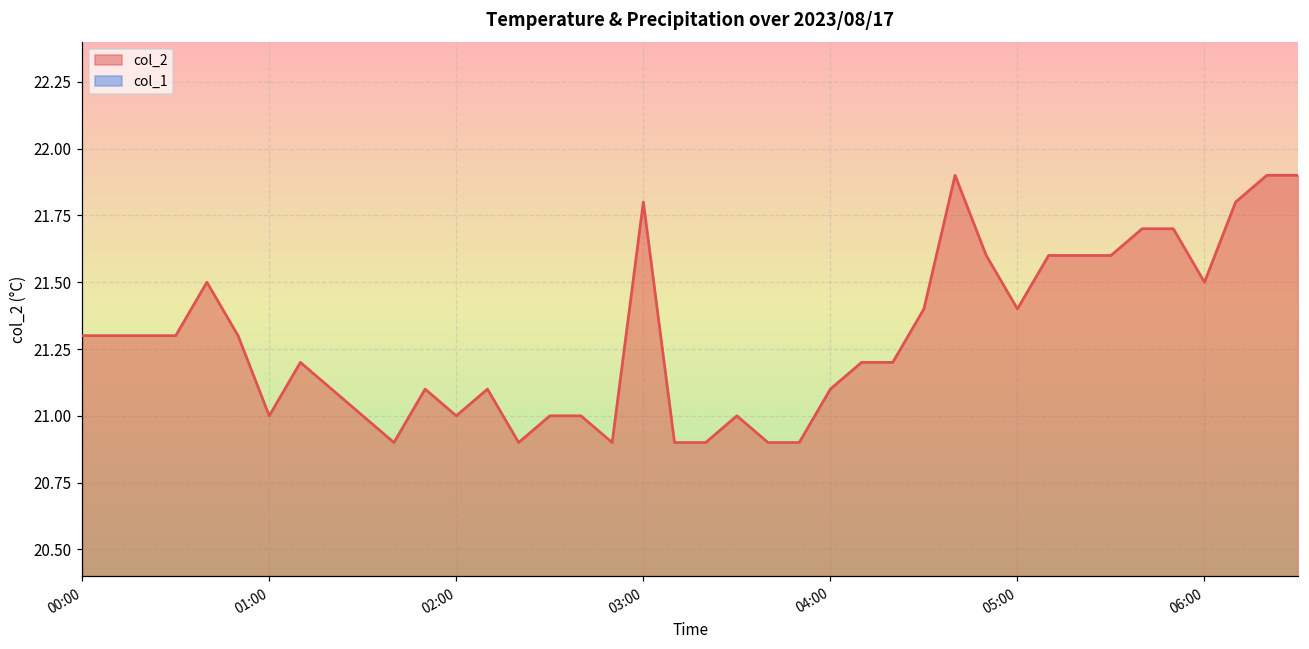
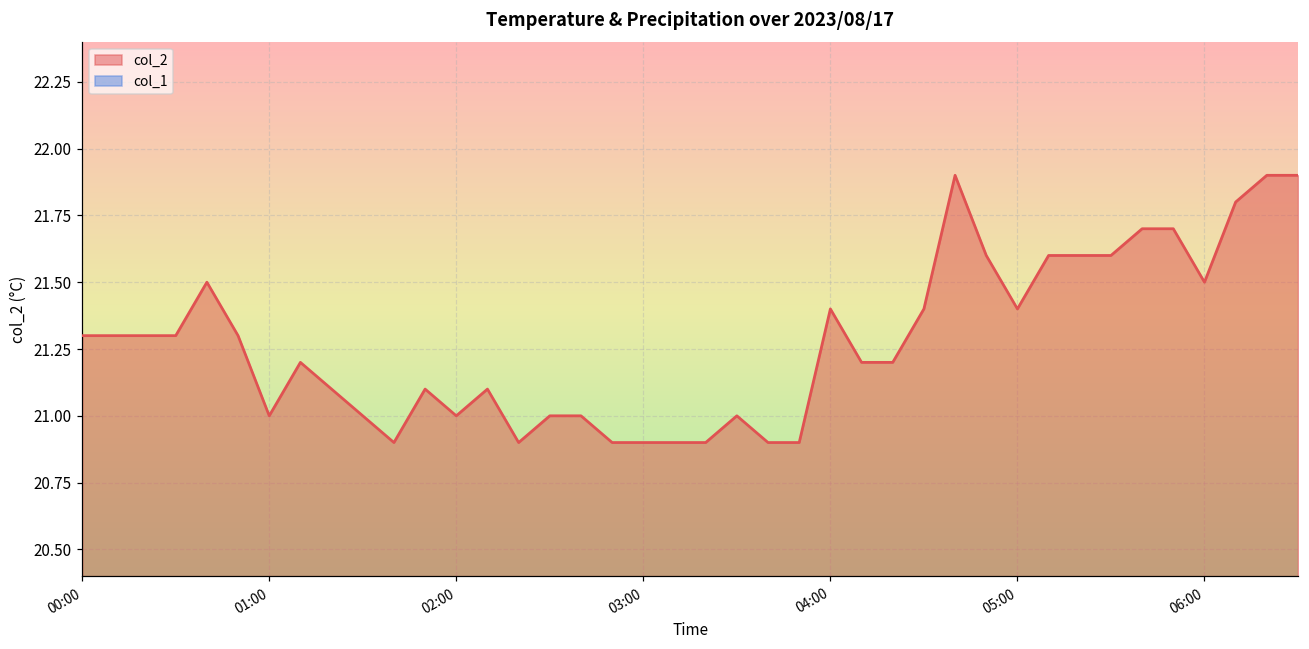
  {
    "col_2": {
      "00:00": 21.3,
      "01:00": 21.0,
      "02:00": 21.0,
-     "03:00": 21.8,
-     "04:00": 21.1,
+     "03:00": 20.9,
+     "04:00": 21.4,
      "05:00": 21.4,
      "06:00": 21.5
    }
  }
